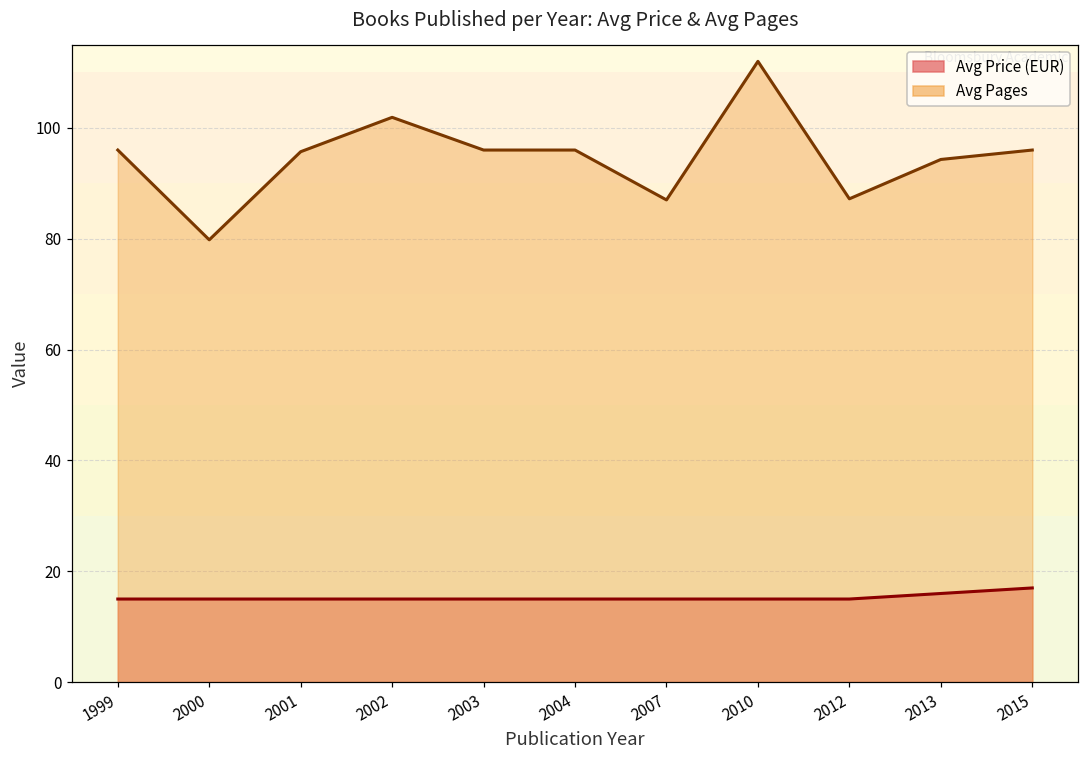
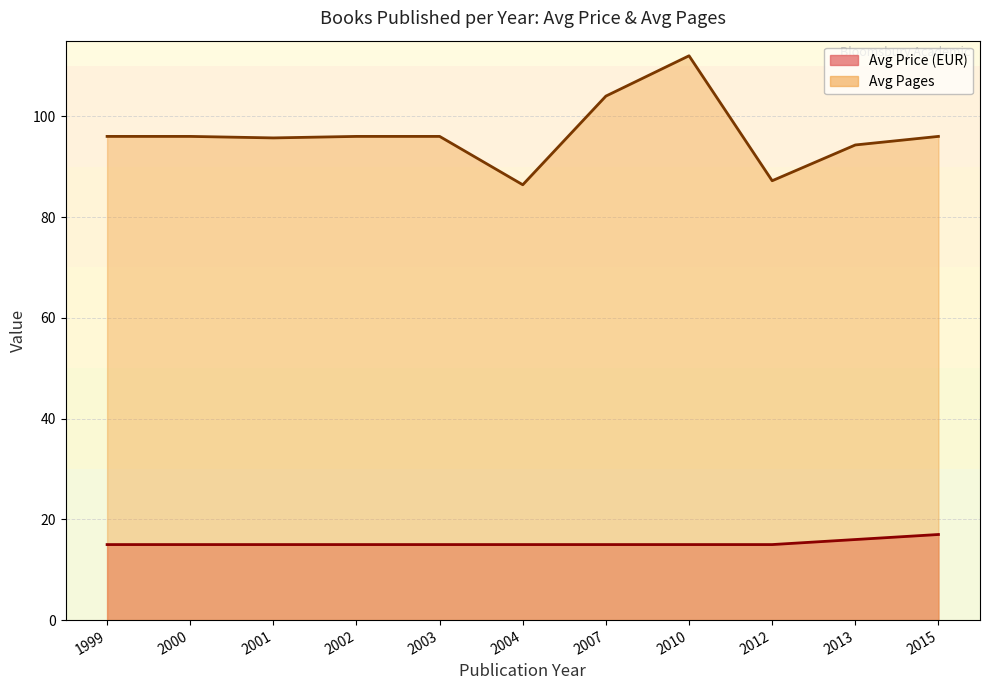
  {
    "Avg Pages": {
      "1999": 96,
-     "2000": 80,
+     "2000": 96,
      "2001": 96,
-     "2002": 102,
+     "2002": 96,
      "2003": 96,
-     "2004": 96,
-     "2007": 87,
+     "2004": 86,
+     "2007": 104,
      "2010": 112,
      "2012": 87,
      "2013": 94,
      "2015": 96
    }
  }
